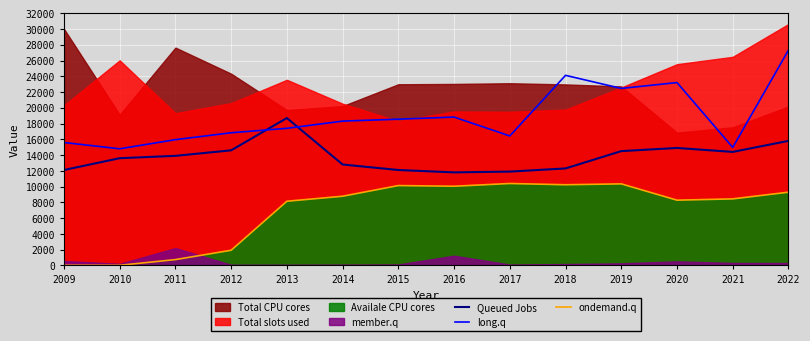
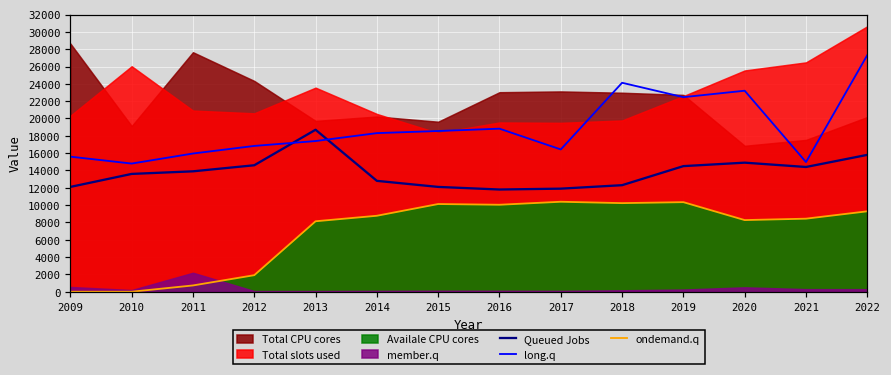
  {
    "Total CPU cores": {
-     "2009": 30000,
+     "2009": 29000,
      "2010": 19000,
      "2011": 28000,
      "2012": 24000,
      "2013": 20000,
-     "2015": 23000,
+     "2015": 20000,
      "2016": 23000,
      "2017": 23000,
      "2018": 23000,
      "2020": 17000,
      "2021": 18000,
      "2022": 20000
    },
    "Queued Jobs": {
      "2009": 12000,
      "2010": 14000,
      "2011": 14000,
      "2012": 15000,
      "2013": 19000,
      "2014": 13000,
      "2015": 12000,
      "2016": 12000,
      "2017": 12000,
      "2018": 12000,
      "2019": 15000,
      "2020": 15000,
      "2021": 14000,
      "2022": 16000
    },
    "long.q": {
      "2009": 16000,
      "2010": 15000,
      "2011": 16000,
      "2012": 17000,
      "2013": 17000,
      "2014": 18000,
      "2016": 19000,
      "2017": 16000,
      "2018": 24000,
      "2020": 23000,
      "2021": 15000,
      "2022": 27000
    },
    "Total slots used": {
      "2009": 20000,
      "2010": 26000,
-     "2011": 19000,
+     "2011": 21000,
      "2012": 21000,
      "2013": 24000,
      "2016": 20000,
      "2017": 19000,
      "2018": 20000,
      "2020": 26000,
      "2021": 26000,
      "2022": 31000
    },
    "Availale CPU cores": {
      "2009": 0,
      "2011": 1000,
      "2012": 2000,
      "2013": 8000,
      "2014": 9000,
      "2015": 10000,
      "2016": 10000,
      "2017": 10000,
      "2018": 10000,
      "2019": 10000,
      "2020": 8000,
      "2021": 8000,
      "2022": 9000
    },
    "member.q": {
      "2009": 1000,
      "2011": 2000,
-     "2016": 1000,
+     "2016": 0,
      "2020": 1000
    }
  }
